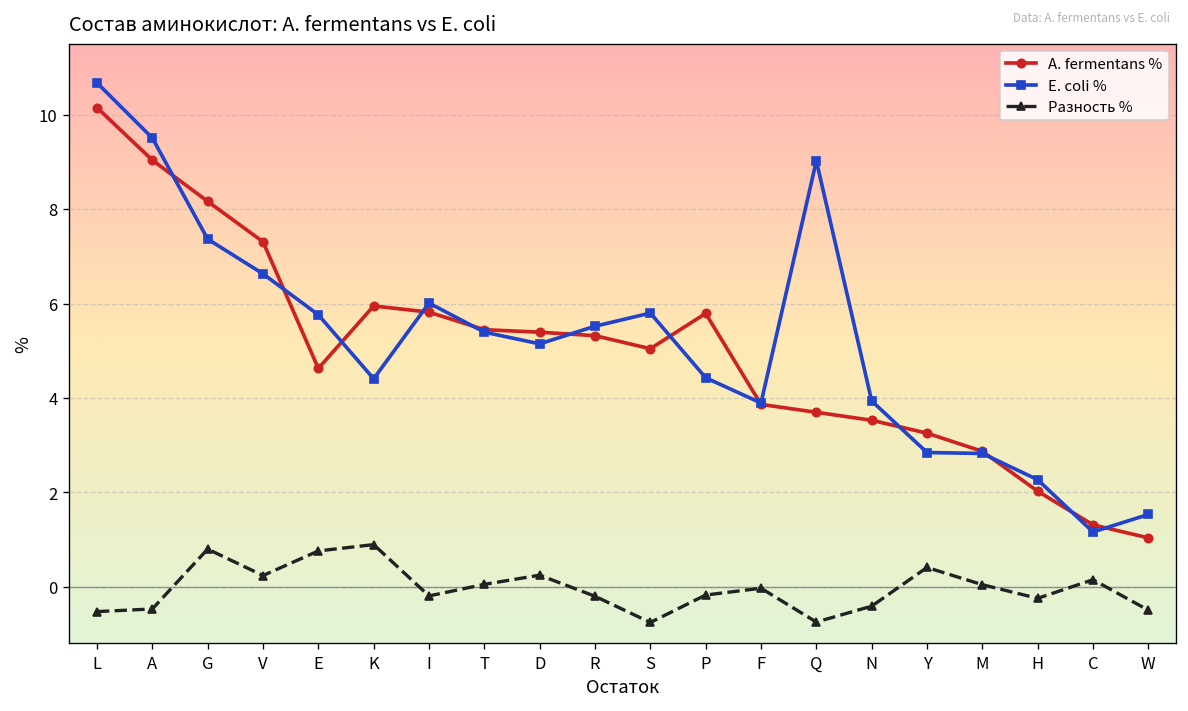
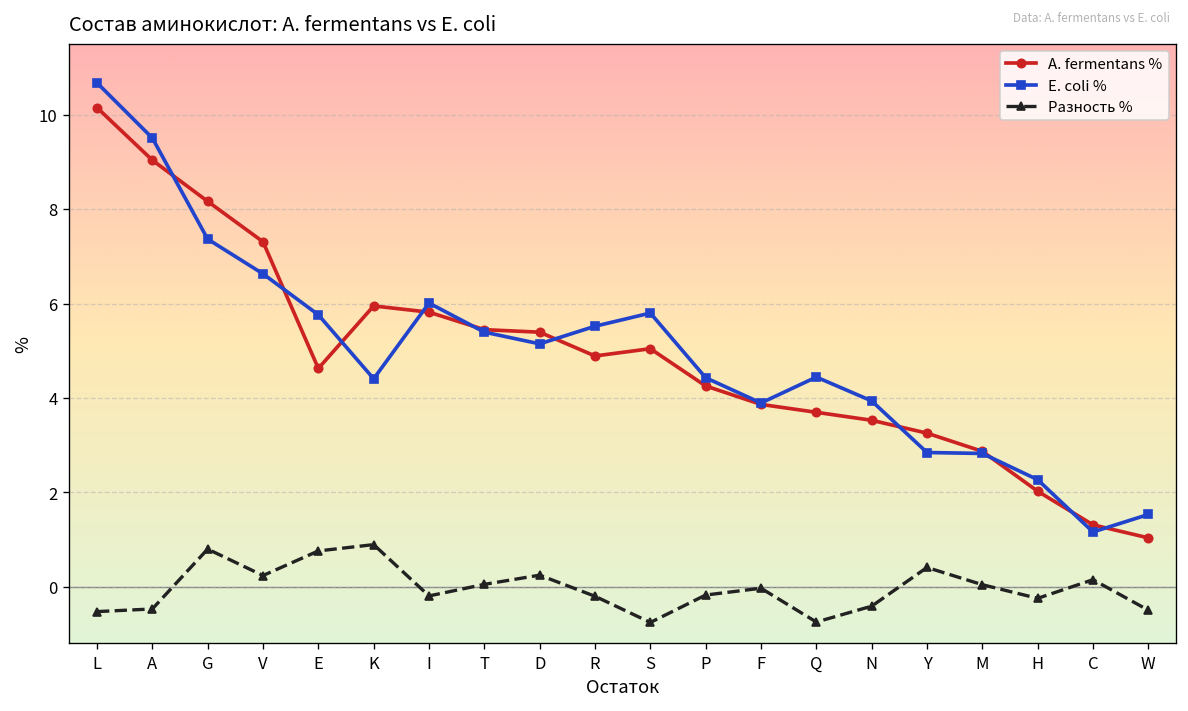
  {
    "A. fermentans %": {
      "L": 10.2,
      "A": 9.0,
      "G": 8.2,
      "V": 7.3,
      "E": 4.6,
      "K": 6.0,
      "I": 5.8,
      "D": 5.4,
-     "R": 5.3,
+     "R": 4.9,
      "S": 5.0,
-     "P": 5.8,
+     "P": 4.3,
      "Q": 3.7,
      "N": 3.5,
      "Y": 3.3,
      "H": 2.0,
      "C": 1.3,
      "W": 1.0
    },
    "E. coli %": {
      "L": 10.7,
      "A": 9.5,
      "G": 7.4,
      "V": 6.6,
      "E": 5.8,
      "K": 4.4,
      "I": 6.0,
      "D": 5.1,
      "R": 5.5,
      "S": 5.8,
      "P": 4.4,
-     "Q": 9.0,
+     "Q": 4.4,
      "N": 3.9,
      "Y": 2.8,
      "H": 2.3,
      "C": 1.2,
      "W": 1.5
    },
    "Разность %": {
      "L": -0.5,
      "A": -0.5,
      "G": 0.8,
      "V": 0.2,
      "E": 0.8,
      "K": 0.9,
      "I": -0.2,
      "T": 0.1,
      "D": 0.2,
      "R": -0.2,
      "S": -0.8,
      "P": -0.2,
      "F": 0.0,
      "Q": -0.7,
      "N": -0.4,
      "Y": 0.4,
      "M": 0.0,
      "H": -0.2,
      "C": 0.2,
      "W": -0.5
    }
  }
